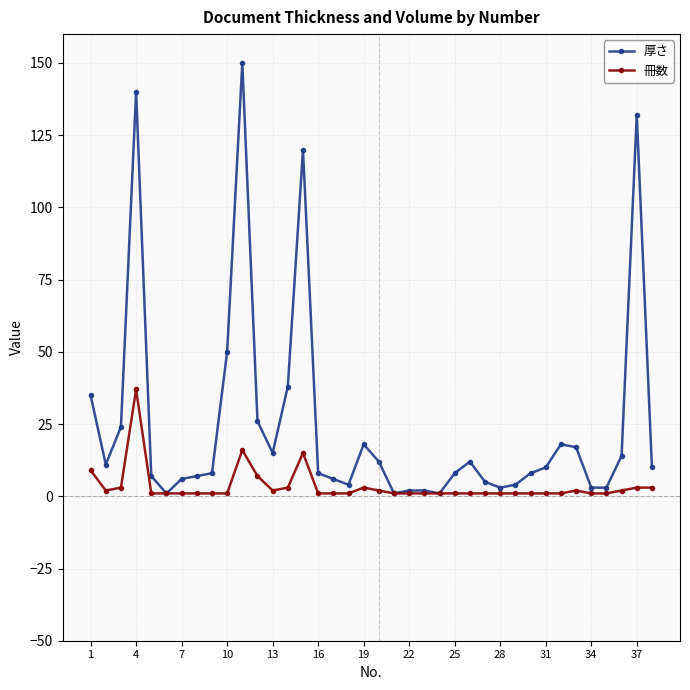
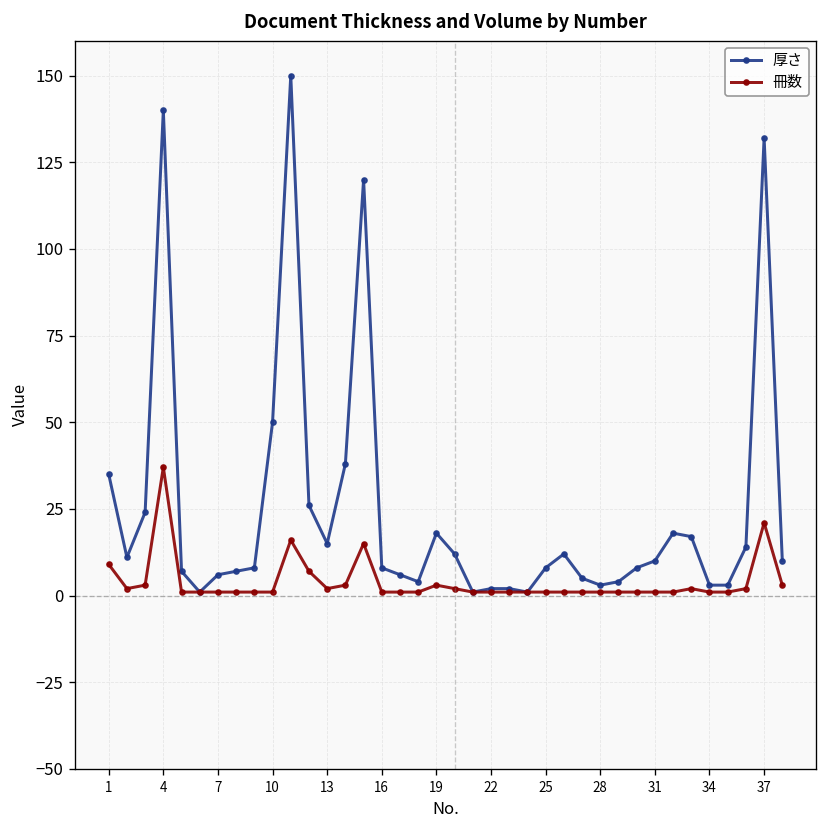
  {
    "厚さ": {
      "1": 35,
      "4": 140,
      "7": 6,
      "10": 50,
      "13": 15,
      "16": 8,
      "19": 18,
      "22": 2,
      "25": 8,
      "28": 3,
      "31": 10,
      "34": 3,
      "37": 132
    },
    "冊数": {
      "1": 9,
      "4": 37,
      "7": 1,
      "10": 1,
      "13": 2,
      "16": 1,
      "19": 3,
      "22": 1,
      "25": 1,
      "28": 1,
      "31": 1,
      "34": 1,
-     "37": 3
+     "37": 21
    }
  }
